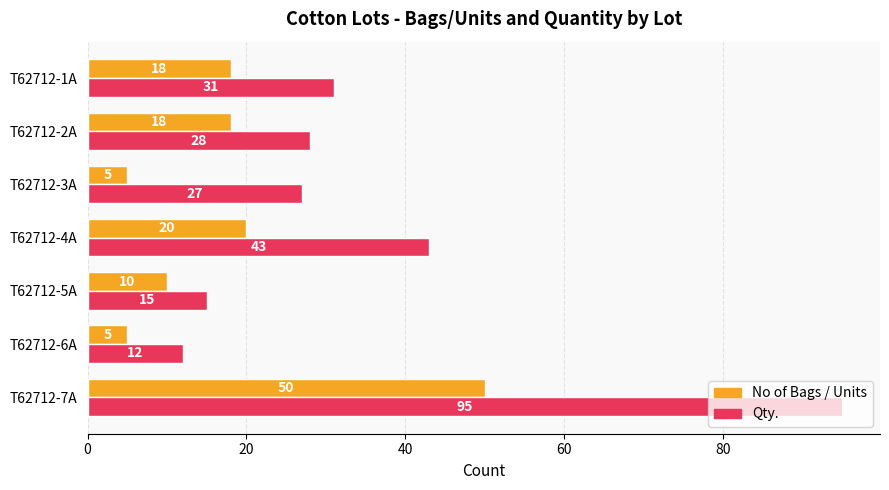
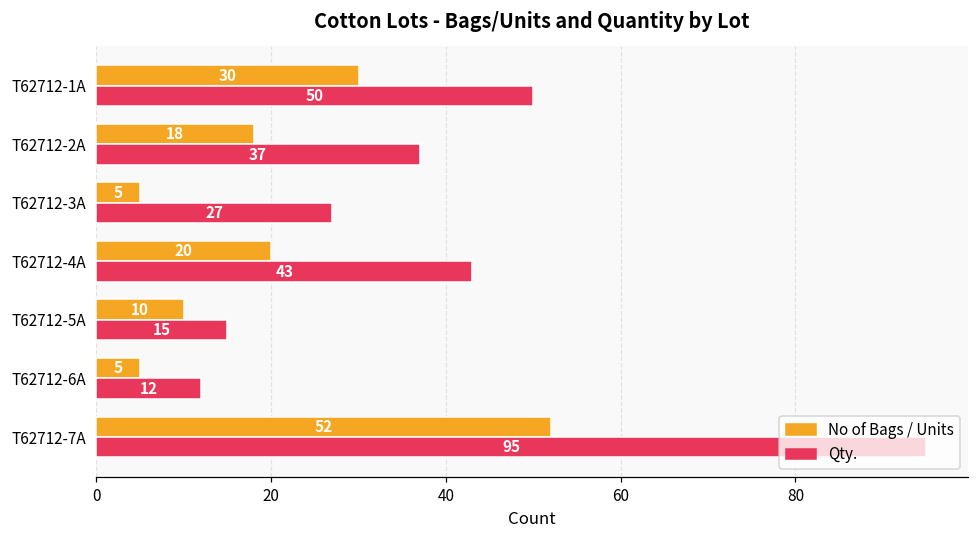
  {
    "No of Bags / Units": {
-     "T62712-1A": 18,
+     "T62712-1A": 30,
      "T62712-2A": 18,
      "T62712-3A": 5,
      "T62712-4A": 20,
      "T62712-5A": 10,
      "T62712-6A": 5,
-     "T62712-7A": 50
+     "T62712-7A": 52
    },
    "Qty.": {
-     "T62712-1A": 31,
-     "T62712-2A": 28,
+     "T62712-1A": 50,
+     "T62712-2A": 37,
      "T62712-3A": 27,
      "T62712-4A": 43,
      "T62712-5A": 15,
      "T62712-6A": 12
    }
  }
